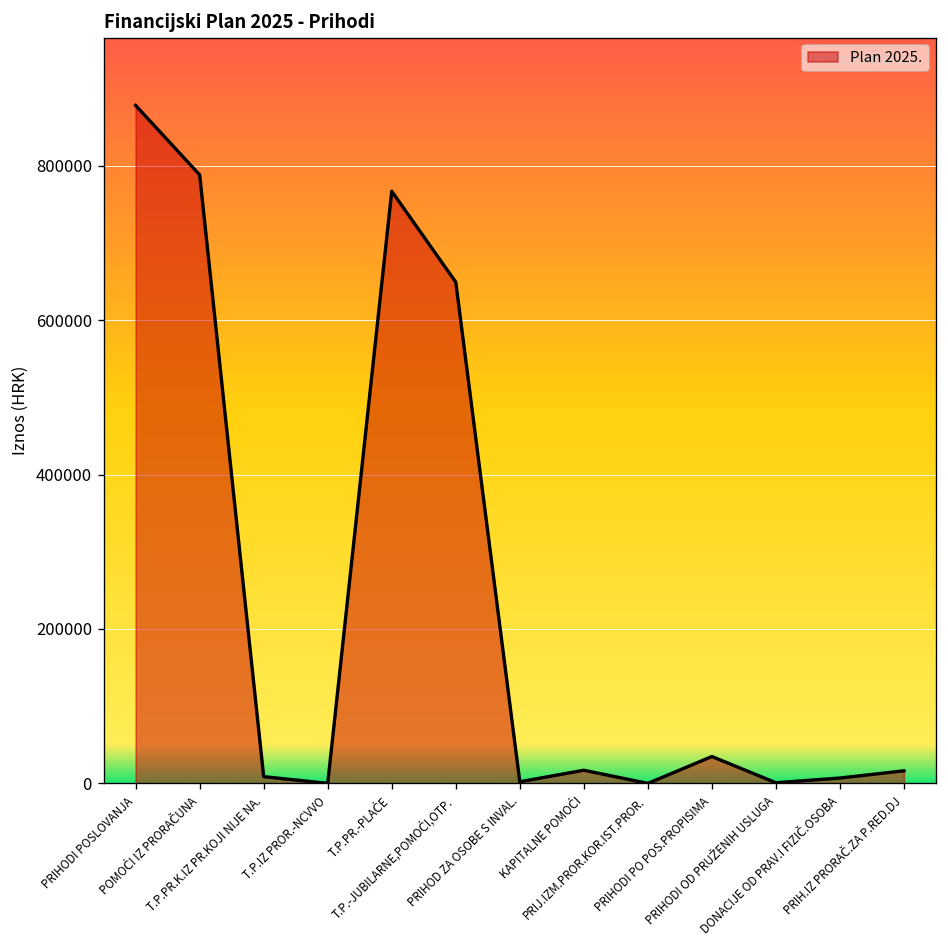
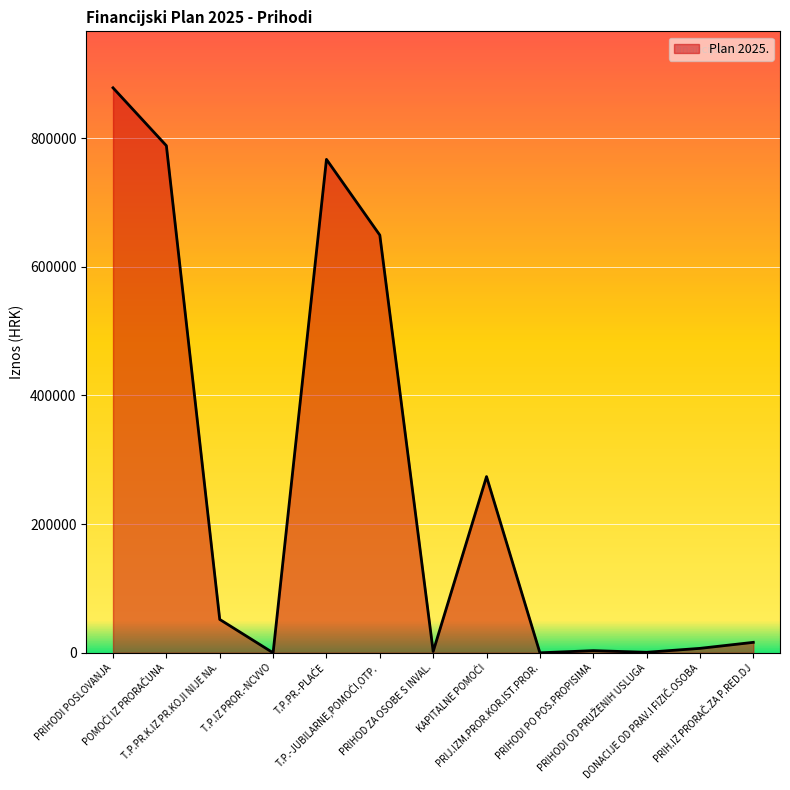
  {
    "PRIHODI POSLOVANJA": 880000,
    "POMOĆI IZ PRORAČUNA": 790000,
-   "T.P.PR.K.IZ PR.KOJI NIJE NA.": 10000,
+   "T.P.PR.K.IZ PR.KOJI NIJE NA.": 50000,
    "T.P.IZ PROR.-NCVVO": 0,
    "T.P.PR.-PLAĆE": 770000,
    "T.P.-JUBILARNE,POMOĆI,OTP.": 650000,
    "PRIHOD ZA OSOBE S INVAL.": 0,
-   "KAPITALNE POMOĆI": 20000,
+   "KAPITALNE POMOĆI": 270000,
    "PRIJ.IZM.PROR.KOR.IST.PROR.": 0,
-   "PRIHODI PO POS.PROPISIMA": 30000,
+   "PRIHODI PO POS.PROPISIMA": 0,
    "PRIHODI OD PRUŽENIH USLUGA": 0,
    "DONACIJE OD PRAV.I FIZIČ.OSOBA": 10000,
    "PRIH.IZ PRORAČ.ZA P.RED.DJ": 20000
  }
